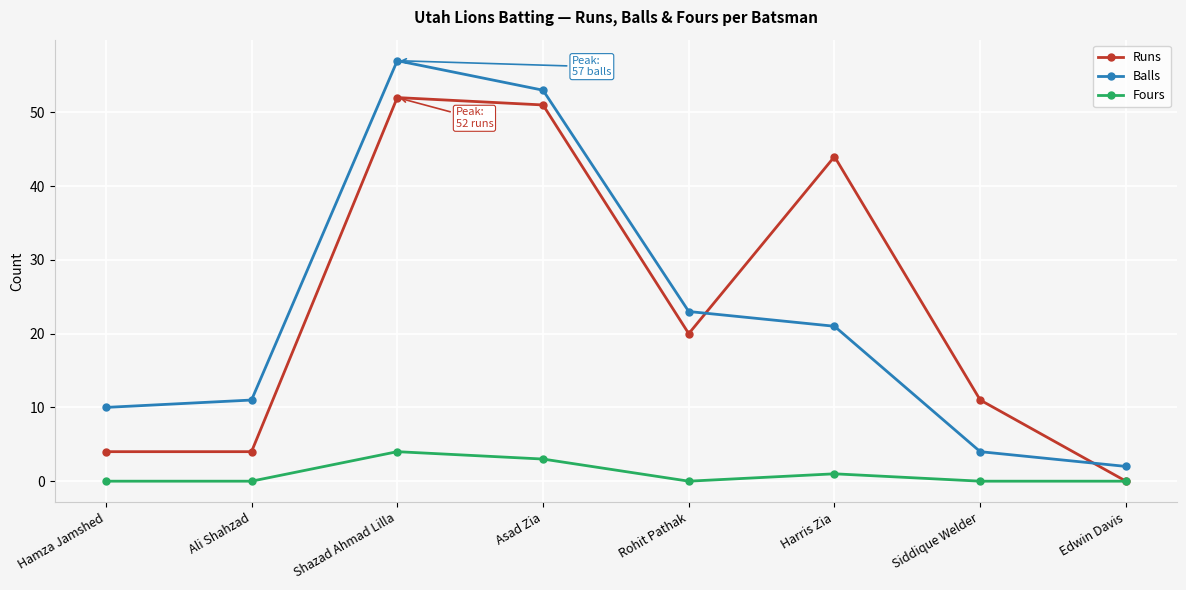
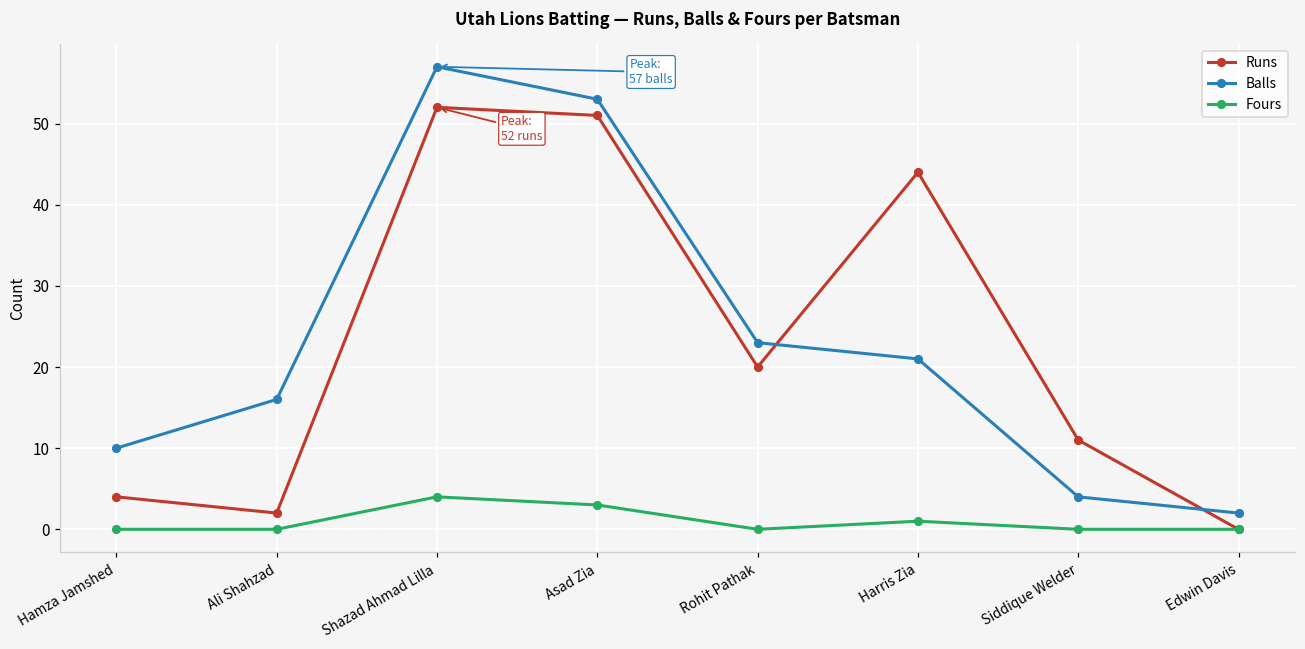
  {
    "Runs": {
      "Hamza Jamshed": 4,
-     "Ali Shahzad": 4,
+     "Ali Shahzad": 2,
      "Asad Zia": 51,
      "Rohit Pathak": 20,
      "Harris Zia": 44,
      "Siddique Welder": 11
    },
    "Balls": {
      "Hamza Jamshed": 10,
-     "Ali Shahzad": 11,
+     "Ali Shahzad": 16,
      "Asad Zia": 53,
      "Rohit Pathak": 23,
      "Harris Zia": 21,
      "Siddique Welder": 4,
      "Edwin Davis": 2
    },
    "Fours": {
      "Hamza Jamshed": 0,
      "Ali Shahzad": 0,
      "Shazad Ahmad Lilla": 4,
      "Asad Zia": 3,
      "Rohit Pathak": 0,
      "Harris Zia": 1,
      "Siddique Welder": 0
    }
  }
